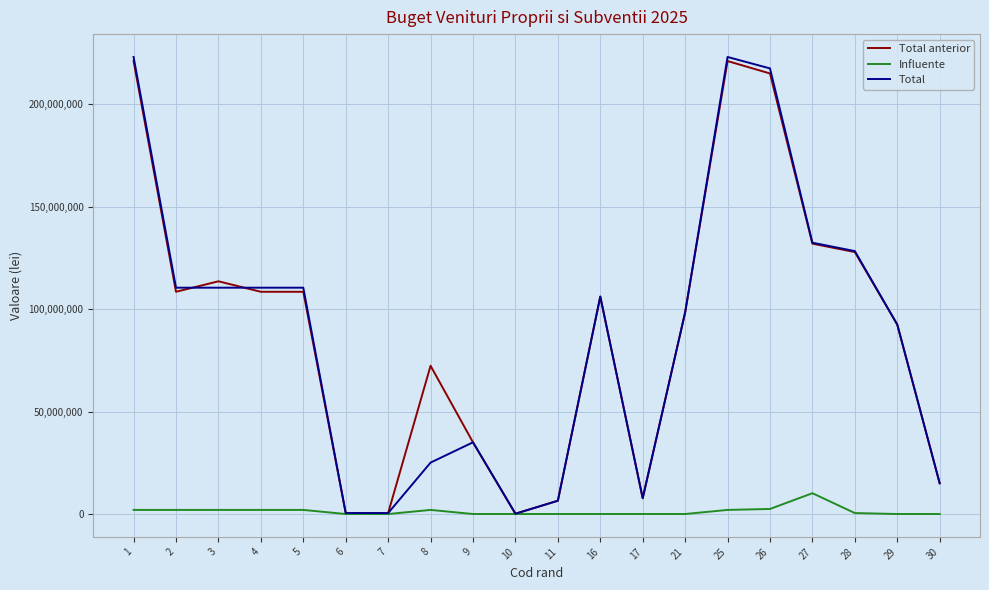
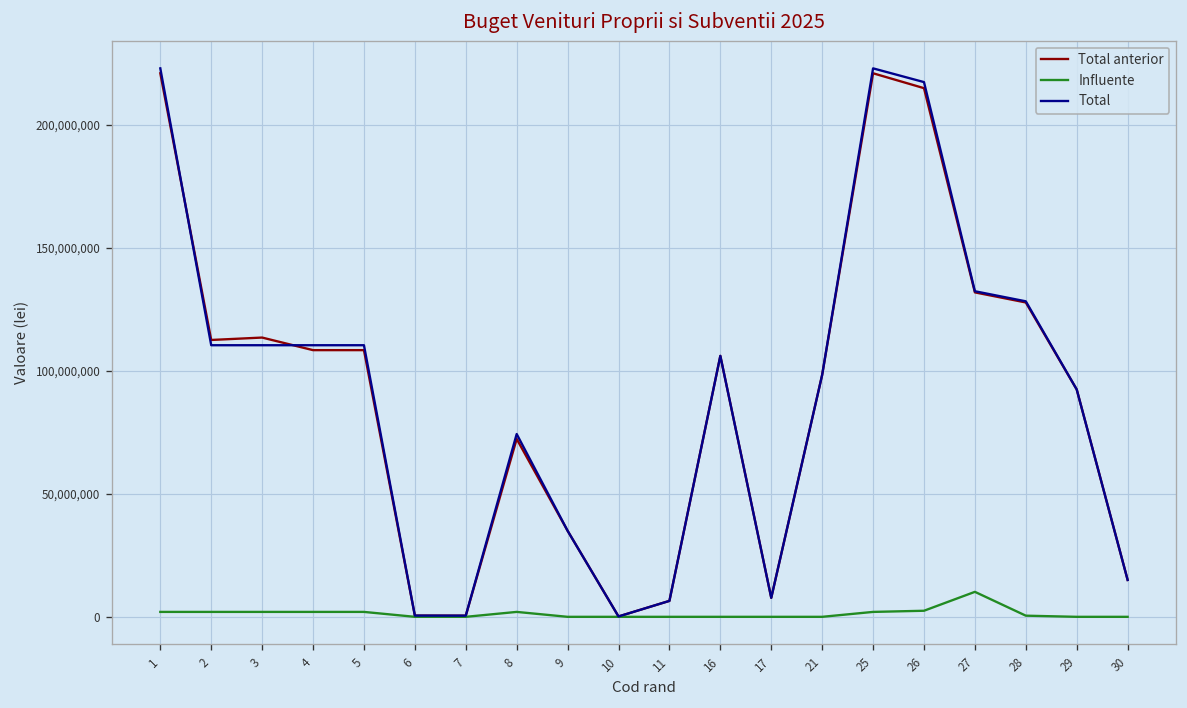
  {
    "Total anterior": {
      "1": "221,000,000",
-     "2": "108,000,000",
+     "2": "113,000,000",
      "3": "114,000,000",
      "4": "108,000,000",
      "5": "108,000,000",
      "8": "72,000,000",
      "25": "221,000,000",
      "26": "215,000,000"
    },
    "Influente": {
      "1": "2,000,000",
      "2": "2,000,000",
      "3": "2,000,000",
      "4": "2,000,000",
      "5": "2,000,000",
      "8": "2,000,000",
      "9": "0",
      "11": "0",
      "16": "0",
      "17": "0",
      "21": "0",
      "25": "2,000,000",
      "26": "2,000,000",
      "27": "10,000,000",
      "28": "0",
      "29": "0",
      "30": "0"
    },
    "Total": {
      "1": "223,000,000",
      "2": "110,000,000",
      "3": "110,000,000",
      "4": "110,000,000",
      "5": "110,000,000",
-     "8": "25,000,000",
+     "8": "74,000,000",
      "25": "223,000,000",
      "26": "217,000,000"
    }
  }
